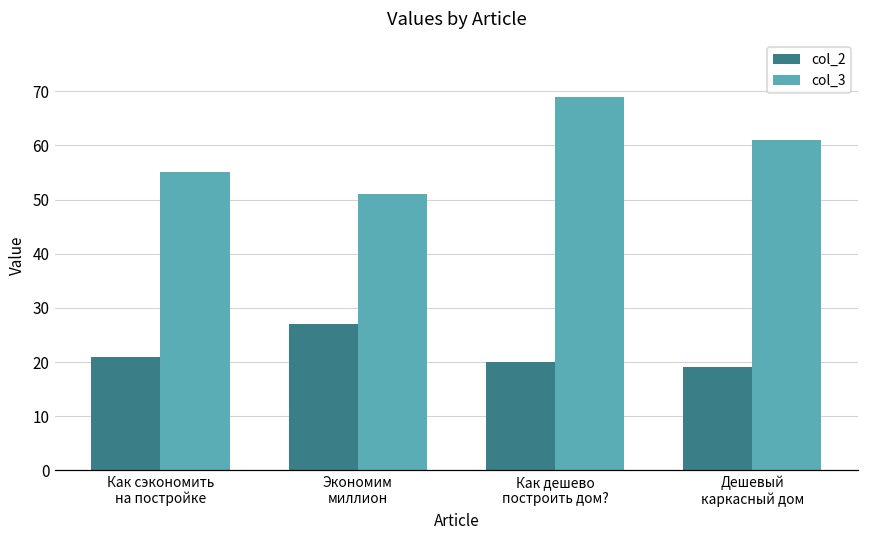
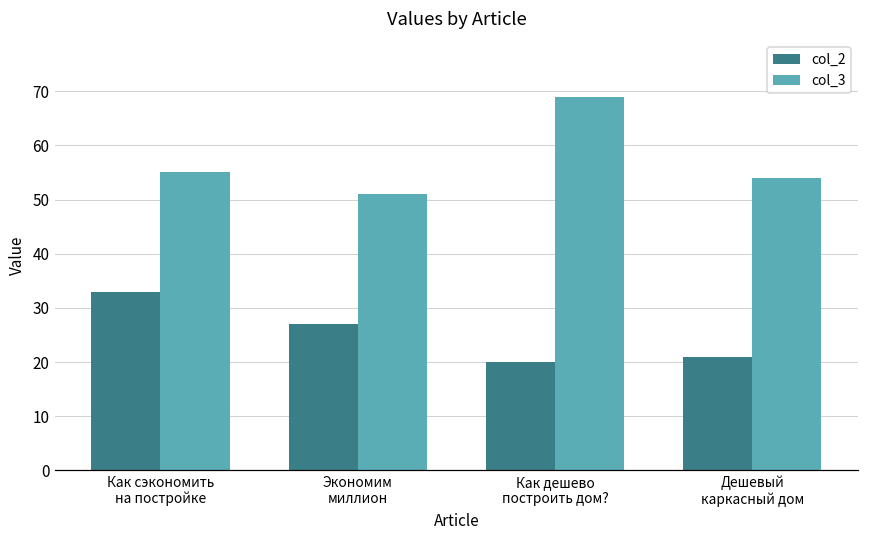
  {
    "col_2": {
-     "Как сэкономить на постройке": 21,
+     "Как сэкономить на постройке": 33,
      "Экономим миллион": 27,
      "Как дешево построить дом?": 20,
-     "Дешевый каркасный дом": 19
+     "Дешевый каркасный дом": 21
    },
    "col_3": {
      "Как сэкономить на постройке": 55,
      "Экономим миллион": 51,
      "Как дешево построить дом?": 69,
-     "Дешевый каркасный дом": 61
+     "Дешевый каркасный дом": 54
    }
  }
